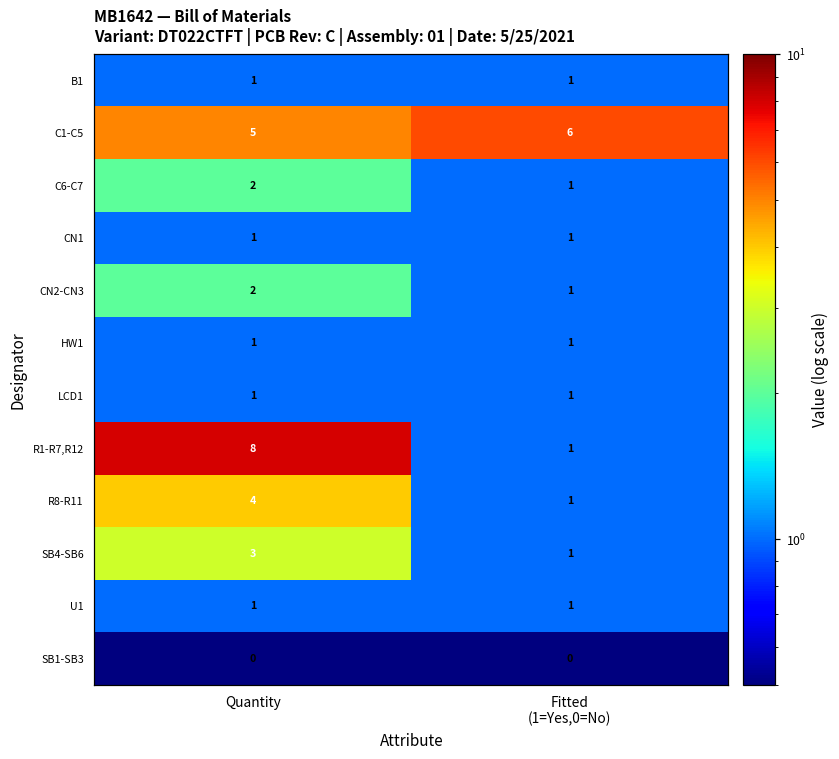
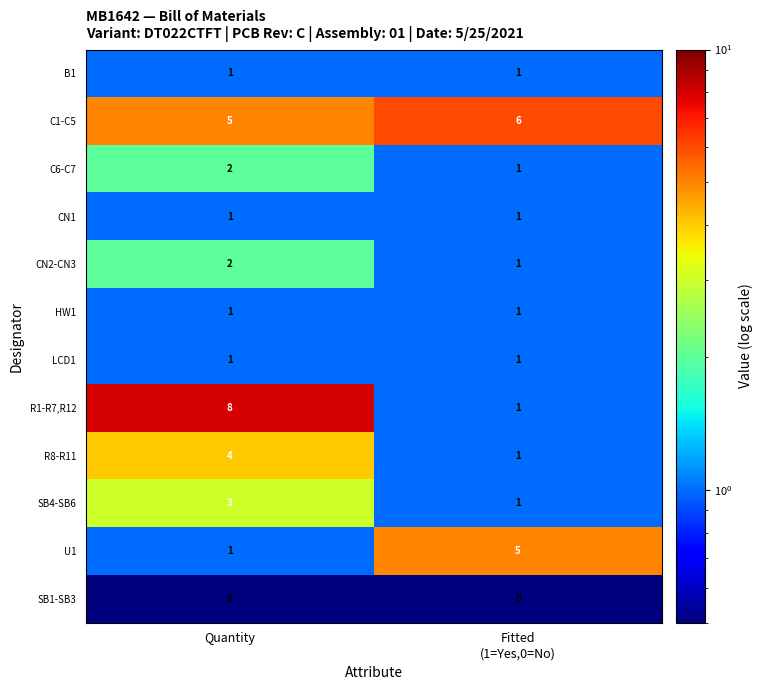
  {
    "B1": {
      "Quantity": 1,
      "Fitted (1=Yes,0=No)": 1
    },
    "C1-C5": {
      "Quantity": 5,
      "Fitted (1=Yes,0=No)": 6
    },
    "C6-C7": {
      "Quantity": 2,
      "Fitted (1=Yes,0=No)": 1
    },
    "CN1": {
      "Quantity": 1,
      "Fitted (1=Yes,0=No)": 1
    },
    "CN2-CN3": {
      "Quantity": 2,
      "Fitted (1=Yes,0=No)": 1
    },
    "HW1": {
      "Quantity": 1,
      "Fitted (1=Yes,0=No)": 1
    },
    "LCD1": {
      "Quantity": 1,
      "Fitted (1=Yes,0=No)": 1
    },
    "R1-R7,R12": {
      "Quantity": 8,
      "Fitted (1=Yes,0=No)": 1
    },
    "R8-R11": {
      "Quantity": 4,
      "Fitted (1=Yes,0=No)": 1
    },
    "SB4-SB6": {
      "Quantity": 3,
      "Fitted (1=Yes,0=No)": 1
    },
    "U1": {
      "Quantity": 1,
-     "Fitted (1=Yes,0=No)": 1
+     "Fitted (1=Yes,0=No)": 5
    },
    "SB1-SB3": {
      "Quantity": 0,
      "Fitted (1=Yes,0=No)": 0
    }
  }
